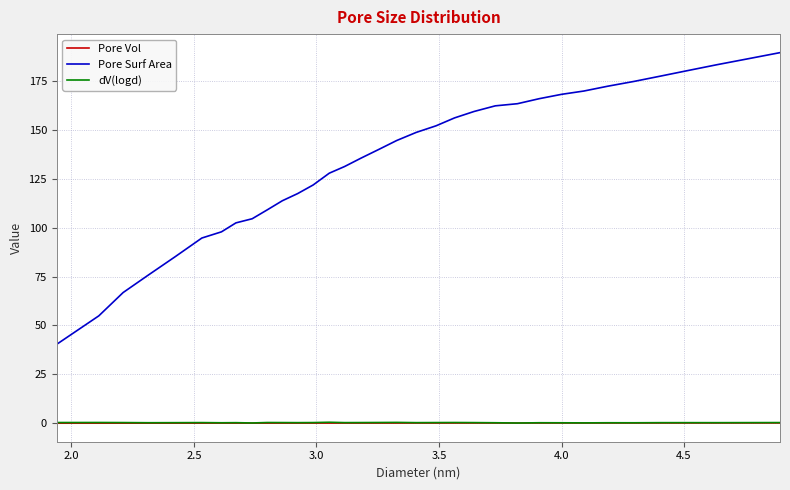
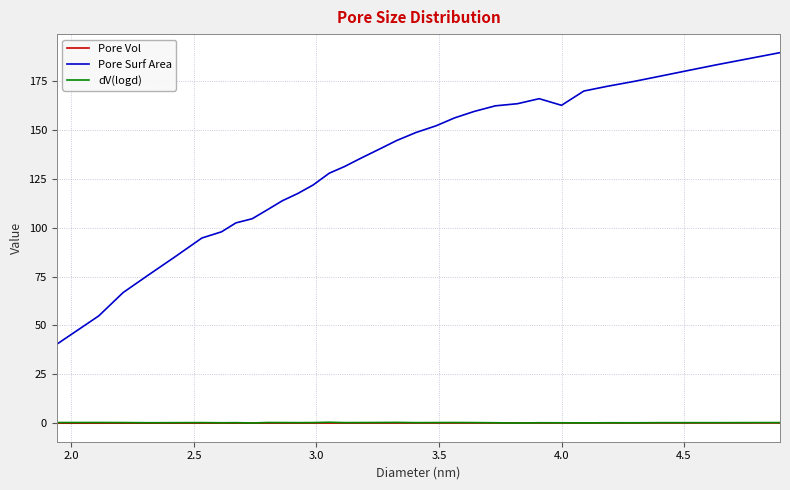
  {
    "Pore Surf Area": {
-     "4.0": 168
+     "4.0": 163
    }
  }
